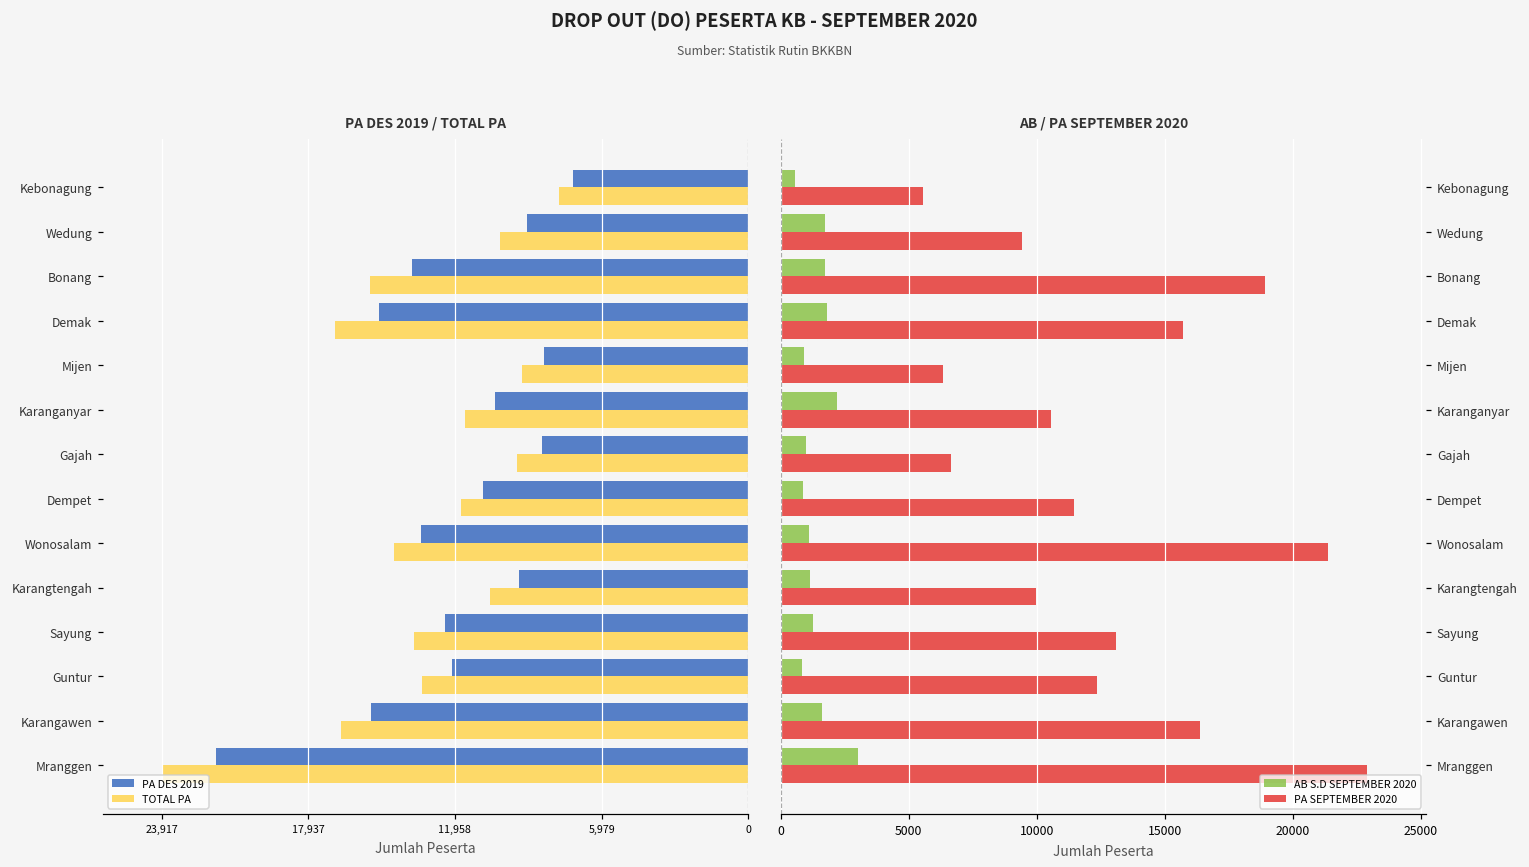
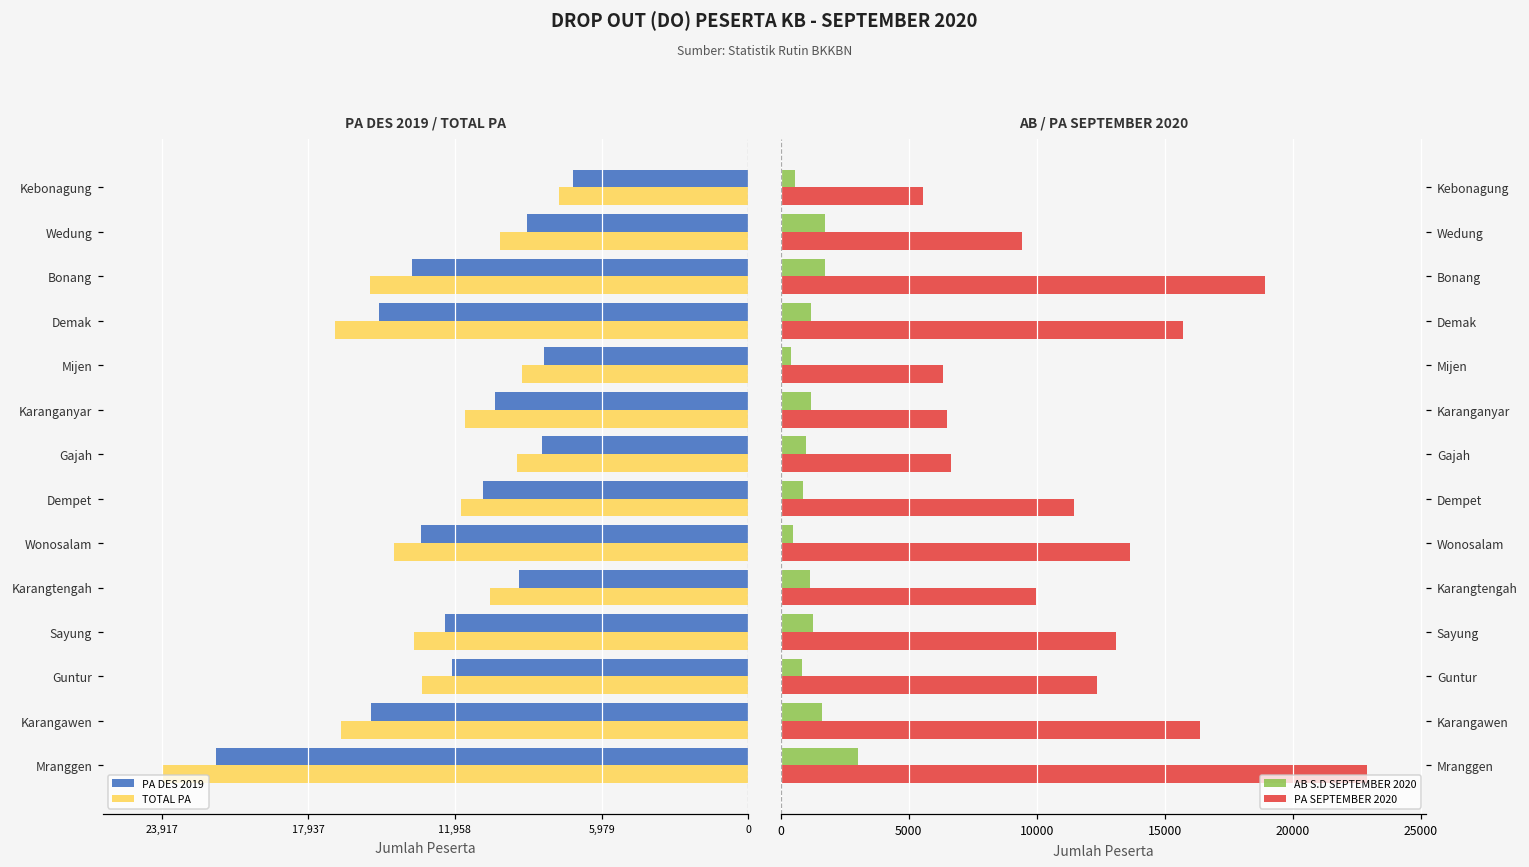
  {
    "AB / PA SEPTEMBER 2020": {
      "AB S.D SEPTEMBER 2020": {
        "Kebonagung": 600,
        "Wedung": 1700,
        "Bonang": 1700,
-       "Demak": 1800,
-       "Mijen": 900,
-       "Karanganyar": 2200,
+       "Demak": 1200,
+       "Mijen": 400,
+       "Karanganyar": 1200,
        "Gajah": 1000,
        "Dempet": 900,
-       "Wonosalam": 1100,
+       "Wonosalam": 500,
        "Karangtengah": 1200,
        "Sayung": 1300,
        "Guntur": 800,
        "Karangawen": 1600,
        "Mranggen": 3000
      },
      "PA SEPTEMBER 2020": {
        "Kebonagung": 5600,
        "Wedung": 9400,
        "Bonang": 18900,
        "Demak": 15700,
        "Mijen": 6300,
-       "Karanganyar": 10600,
+       "Karanganyar": 6500,
        "Gajah": 6600,
        "Dempet": 11400,
-       "Wonosalam": 21400,
+       "Wonosalam": 13700,
        "Karangtengah": 10000,
        "Sayung": 13100,
        "Guntur": 12400,
        "Karangawen": 16400
      }
    }
  }
